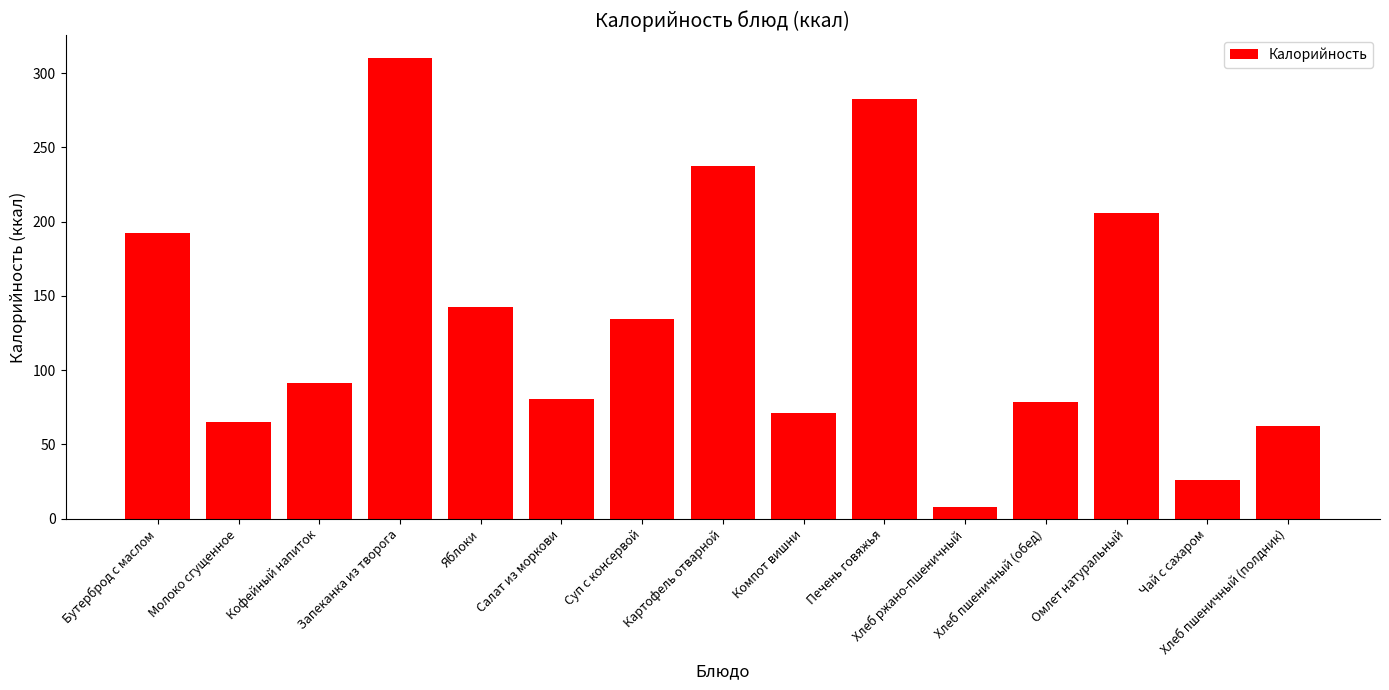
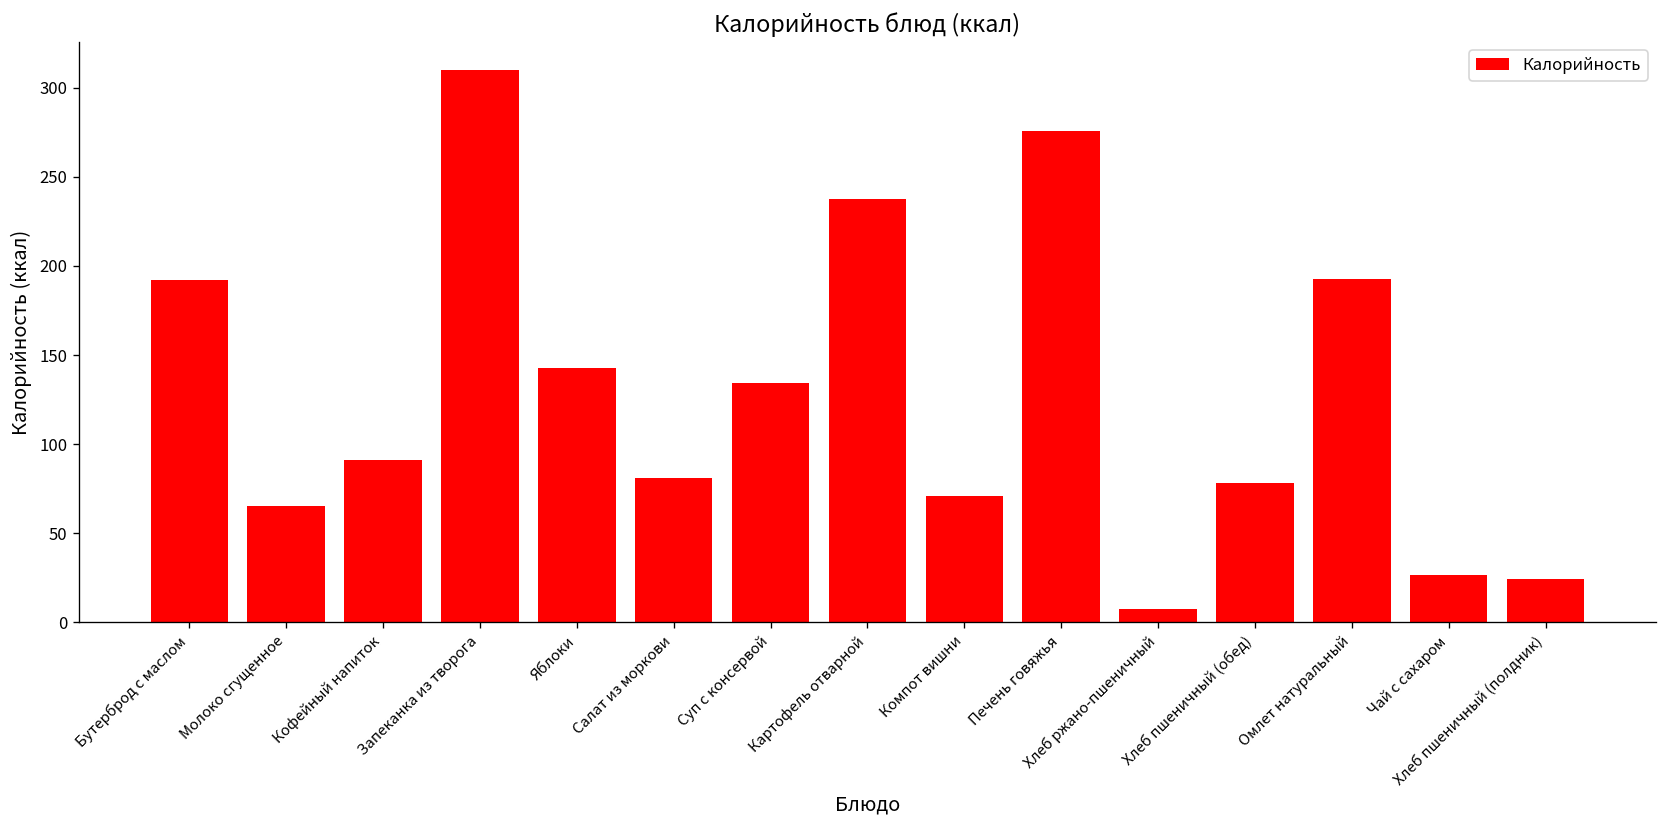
  {
    "Бутерброд с маслом": 192,
    "Молоко сгущенное": 65,
    "Кофейный напиток": 91,
    "Запеканка из творога": 310,
    "Яблоки": 143,
    "Салат из моркови": 81,
    "Суп с консервой": 134,
    "Картофель отварной": 237,
    "Компот вишни": 71,
-   "Печень говяжья": 282,
+   "Печень говяжья": 276,
    "Хлеб ржано-пшеничный": 8,
    "Хлеб пшеничный (обед)": 78,
-   "Омлет натуральный": 205,
+   "Омлет натуральный": 193,
    "Чай с сахаром": 26,
-   "Хлеб пшеничный (полдник)": 63
+   "Хлеб пшеничный (полдник)": 24
  }
